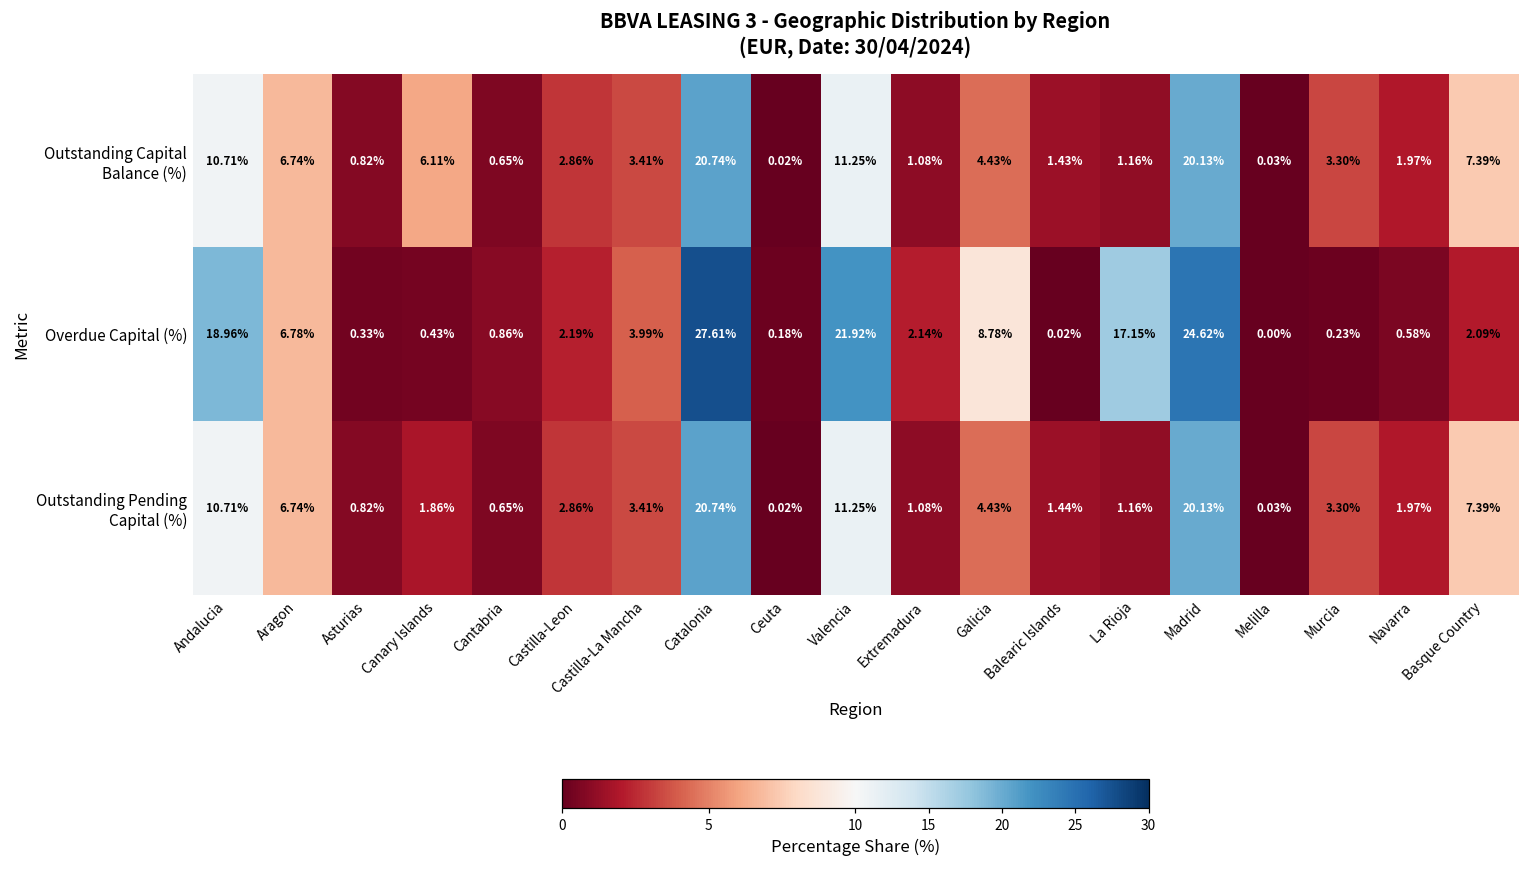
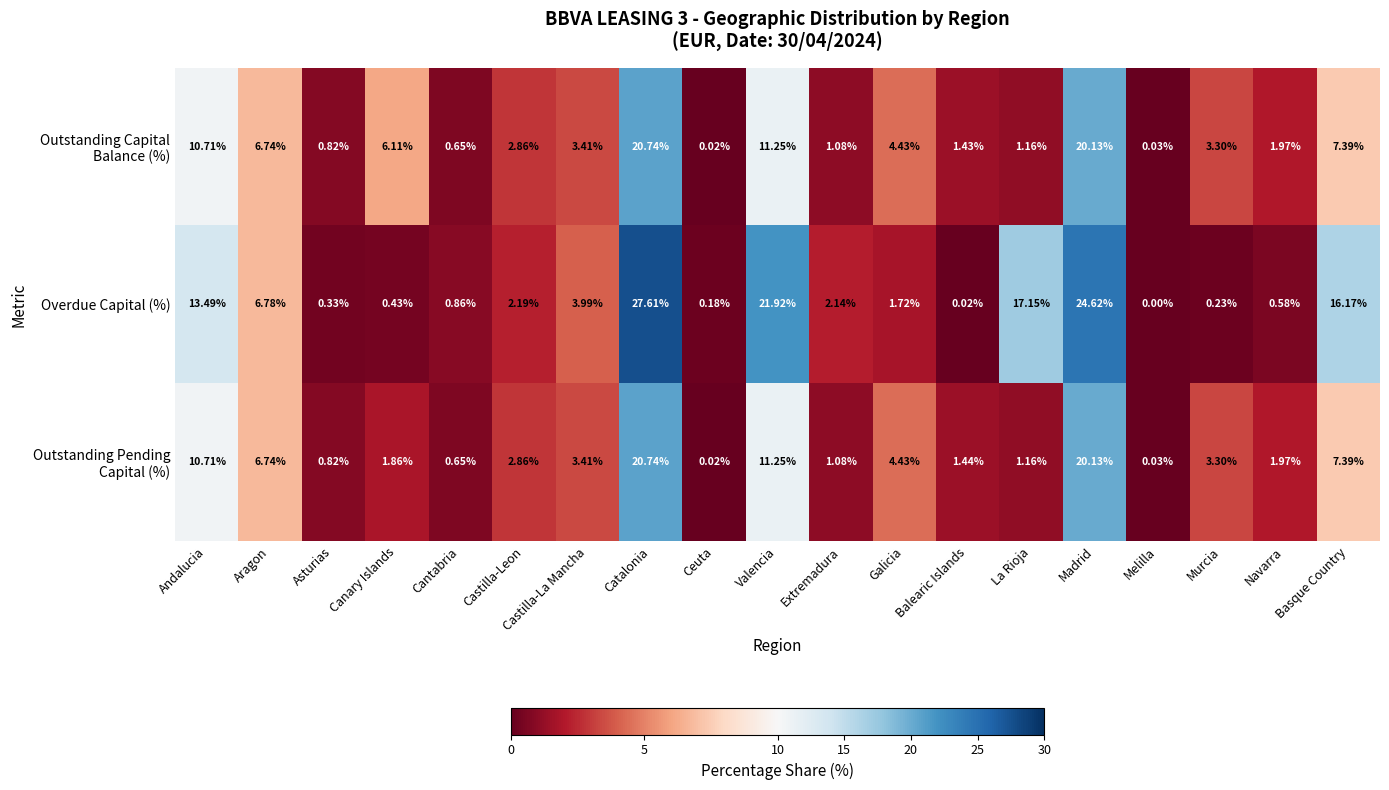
  {
    "Outstanding Capital Balance (%)": {
      "Andalucia": "10.71%",
      "Aragon": "6.74%",
      "Asturias": "0.82%",
      "Canary Islands": "6.11%",
      "Cantabria": "0.65%",
      "Castilla-Leon": "2.86%",
      "Castilla-La Mancha": "3.41%",
      "Catalonia": "20.74%",
      "Ceuta": "0.02%",
      "Valencia": "11.25%",
      "Extremadura": "1.08%",
      "Galicia": "4.43%",
      "Balearic Islands": "1.43%",
      "La Rioja": "1.16%",
      "Madrid": "20.13%",
      "Melilla": "0.03%",
      "Murcia": "3.30%",
      "Navarra": "1.97%",
      "Basque Country": "7.39%"
    },
    "Overdue Capital (%)": {
-     "Andalucia": "18.96%",
+     "Andalucia": "13.49%",
      "Aragon": "6.78%",
      "Asturias": "0.33%",
      "Canary Islands": "0.43%",
      "Cantabria": "0.86%",
      "Castilla-Leon": "2.19%",
      "Castilla-La Mancha": "3.99%",
      "Catalonia": "27.61%",
      "Ceuta": "0.18%",
      "Valencia": "21.92%",
      "Extremadura": "2.14%",
-     "Galicia": "8.78%",
+     "Galicia": "1.72%",
      "Balearic Islands": "0.02%",
      "La Rioja": "17.15%",
      "Madrid": "24.62%",
      "Melilla": "0.00%",
      "Murcia": "0.23%",
      "Navarra": "0.58%",
-     "Basque Country": "2.09%"
+     "Basque Country": "16.17%"
    },
    "Outstanding Pending Capital (%)": {
      "Andalucia": "10.71%",
      "Aragon": "6.74%",
      "Asturias": "0.82%",
      "Canary Islands": "1.86%",
      "Cantabria": "0.65%",
      "Castilla-Leon": "2.86%",
      "Castilla-La Mancha": "3.41%",
      "Catalonia": "20.74%",
      "Ceuta": "0.02%",
      "Valencia": "11.25%",
      "Extremadura": "1.08%",
      "Galicia": "4.43%",
      "Balearic Islands": "1.44%",
      "La Rioja": "1.16%",
      "Madrid": "20.13%",
      "Melilla": "0.03%",
      "Murcia": "3.30%",
      "Navarra": "1.97%",
      "Basque Country": "7.39%"
    }
  }
